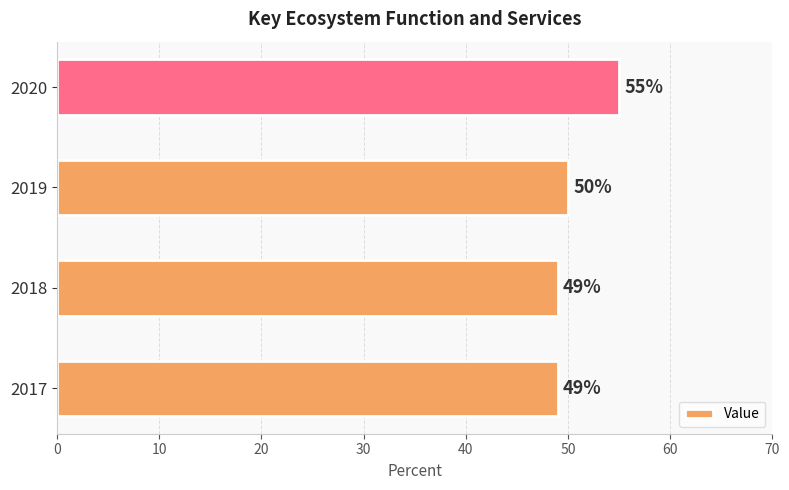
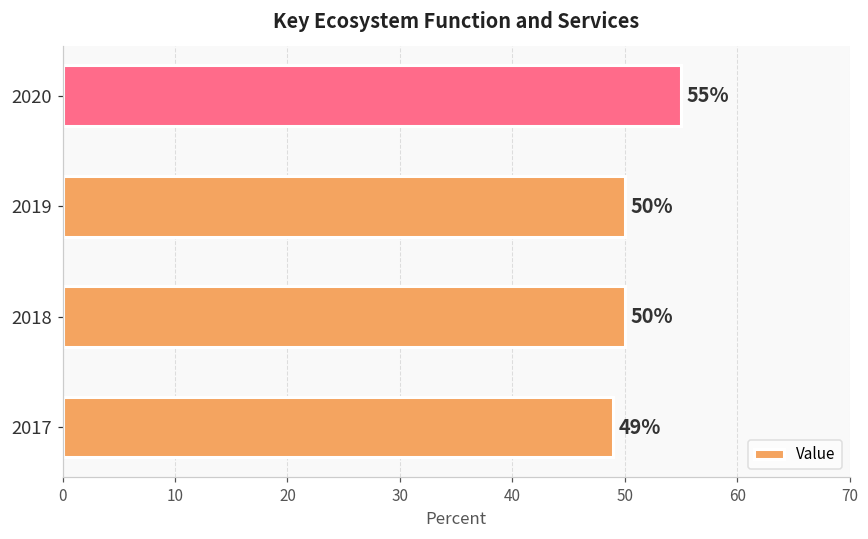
  {
    "2020": "55%",
    "2019": "50%",
-   "2018": "49%",
+   "2018": "50%",
    "2017": "49%"
  }
